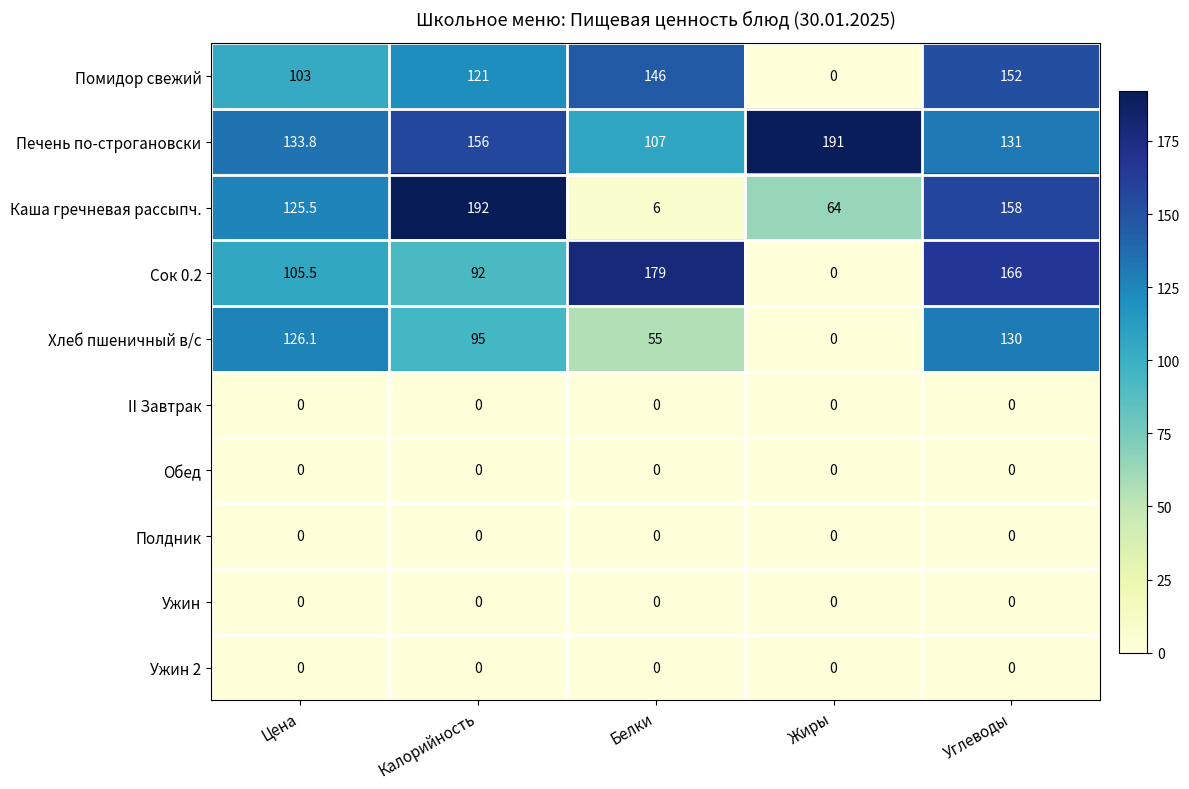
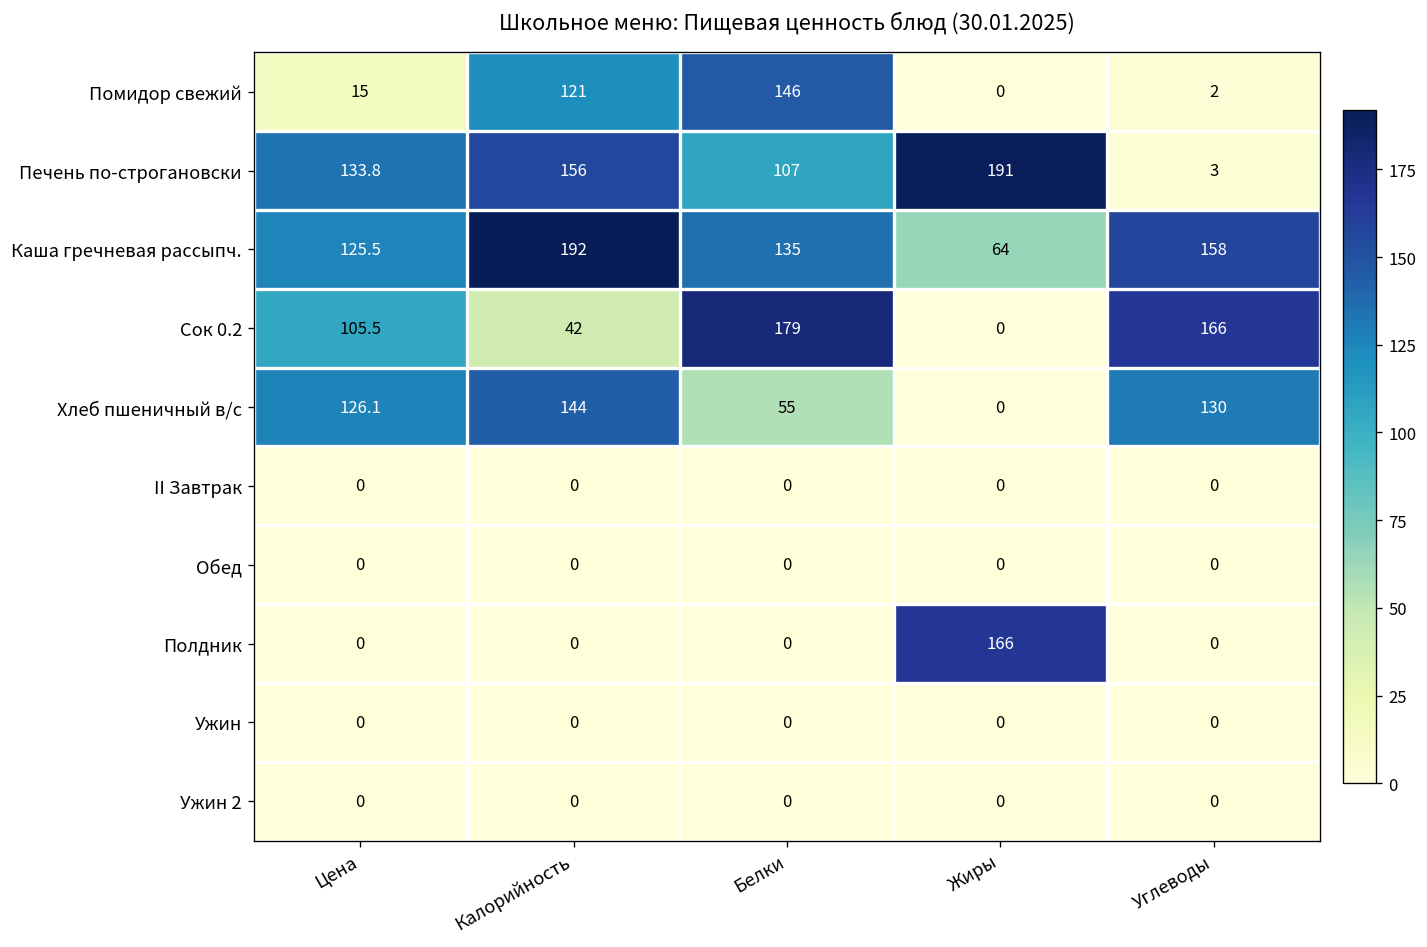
  {
    "Помидор свежий": {
-     "Цена": 103,
+     "Цена": 15,
      "Калорийность": 121,
      "Белки": 146,
      "Жиры": 0,
-     "Углеводы": 152
+     "Углеводы": 2
    },
    "Печень по-строгановски": {
      "Цена": 133.8,
      "Калорийность": 156,
      "Белки": 107,
      "Жиры": 191,
-     "Углеводы": 131
+     "Углеводы": 3
    },
    "Каша гречневая рассыпч.": {
      "Цена": 125.5,
      "Калорийность": 192,
-     "Белки": 6,
+     "Белки": 135,
      "Жиры": 64,
      "Углеводы": 158
    },
    "Сок 0.2": {
      "Цена": 105.5,
-     "Калорийность": 92,
+     "Калорийность": 42,
      "Белки": 179,
      "Жиры": 0,
      "Углеводы": 166
    },
    "Хлеб пшеничный в/с": {
      "Цена": 126.1,
-     "Калорийность": 95,
+     "Калорийность": 144,
      "Белки": 55,
      "Жиры": 0,
      "Углеводы": 130
    },
    "II Завтрак": {
      "Цена": 0,
      "Калорийность": 0,
      "Белки": 0,
      "Жиры": 0,
      "Углеводы": 0
    },
    "Обед": {
      "Цена": 0,
      "Калорийность": 0,
      "Белки": 0,
      "Жиры": 0,
      "Углеводы": 0
    },
    "Полдник": {
      "Цена": 0,
      "Калорийность": 0,
      "Белки": 0,
-     "Жиры": 0,
+     "Жиры": 166,
      "Углеводы": 0
    },
    "Ужин": {
      "Цена": 0,
      "Калорийность": 0,
      "Белки": 0,
      "Жиры": 0,
      "Углеводы": 0
    },
    "Ужин 2": {
      "Цена": 0,
      "Калорийность": 0,
      "Белки": 0,
      "Жиры": 0,
      "Углеводы": 0
    }
  }
